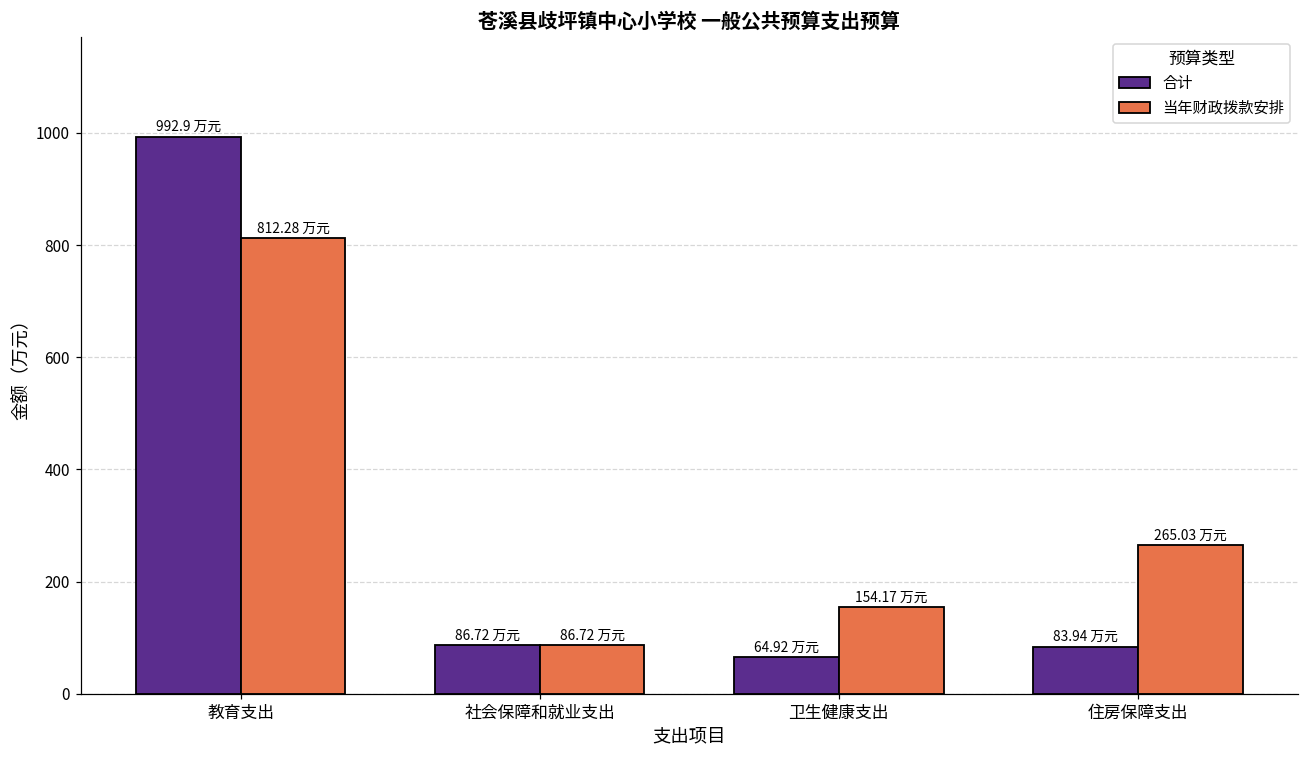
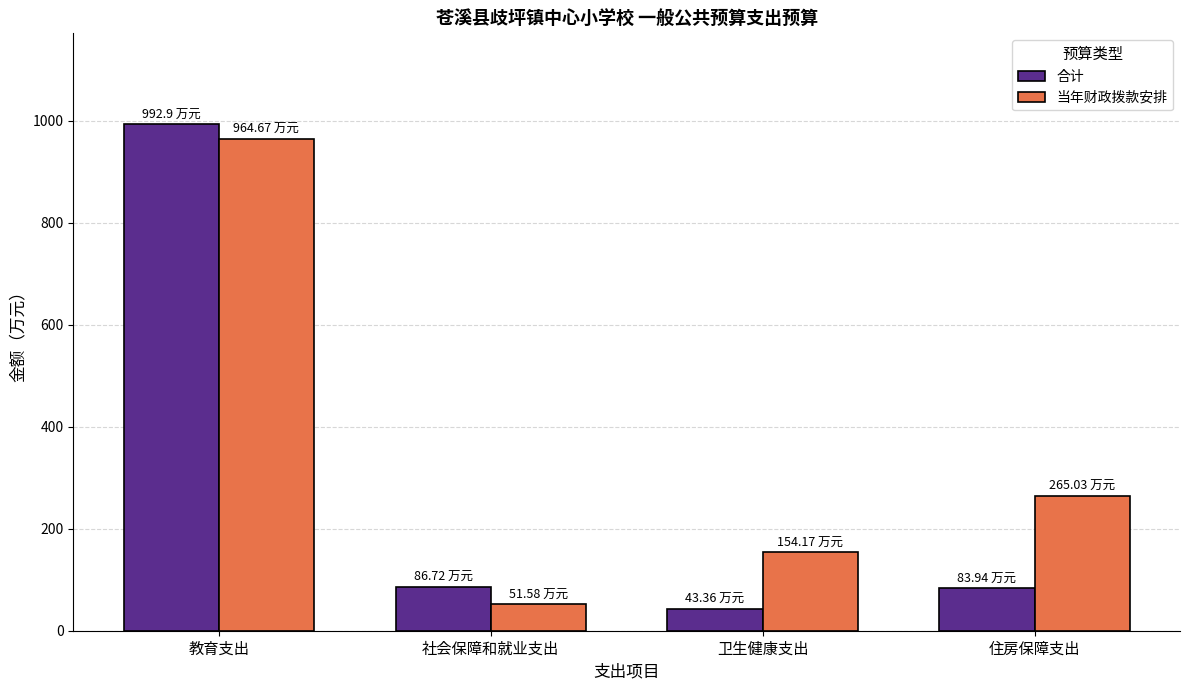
  {
    "合计": {
      "教育支出": 992.9,
      "社会保障和就业支出": 86.72,
-     "卫生健康支出": 64.92,
+     "卫生健康支出": 43.36,
      "住房保障支出": 83.94
    },
    "当年财政拨款安排": {
-     "教育支出": 812.28,
-     "社会保障和就业支出": 86.72,
+     "教育支出": 964.67,
+     "社会保障和就业支出": 51.58,
      "卫生健康支出": 154.17,
      "住房保障支出": 265.03
    }
  }
